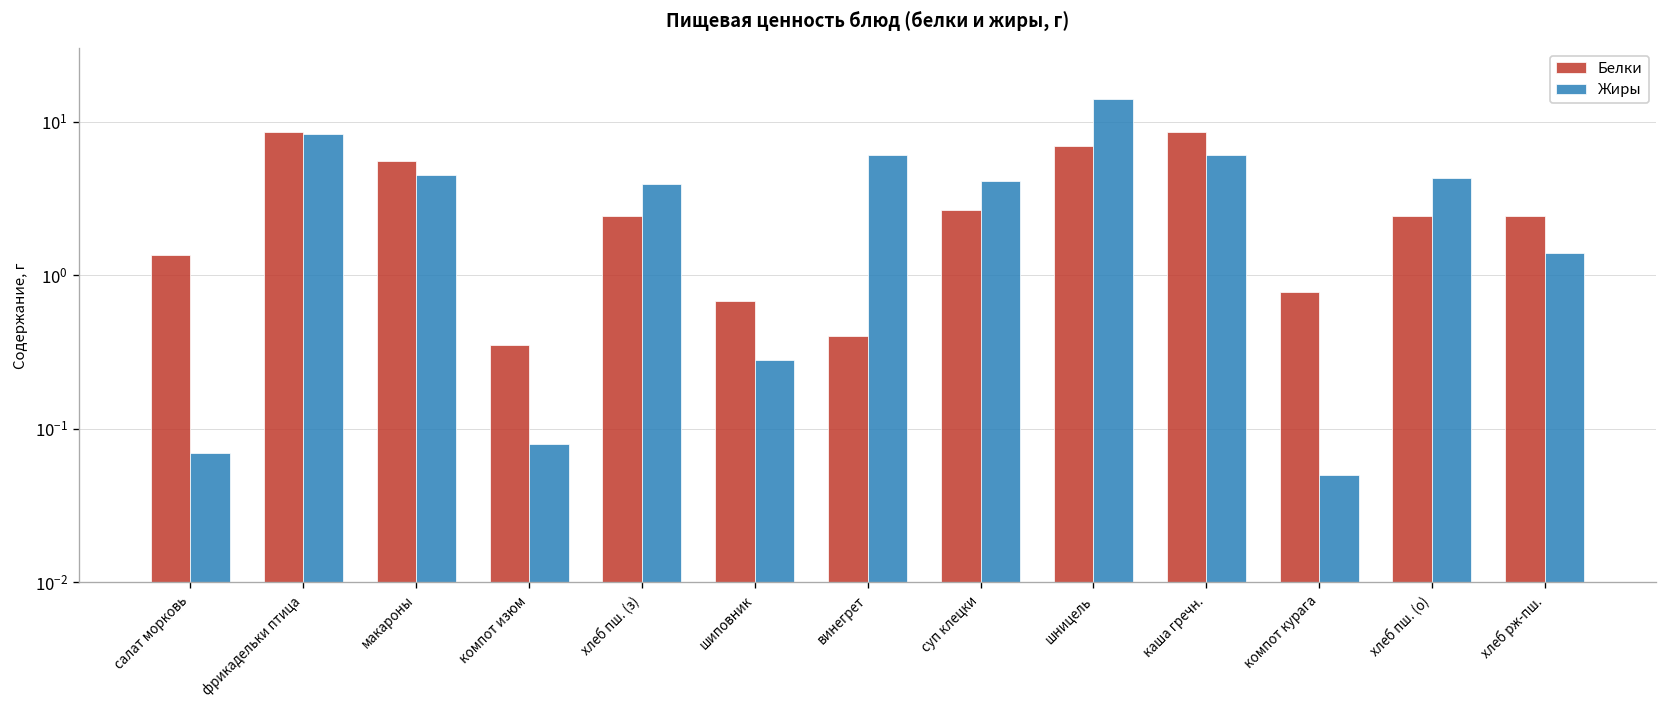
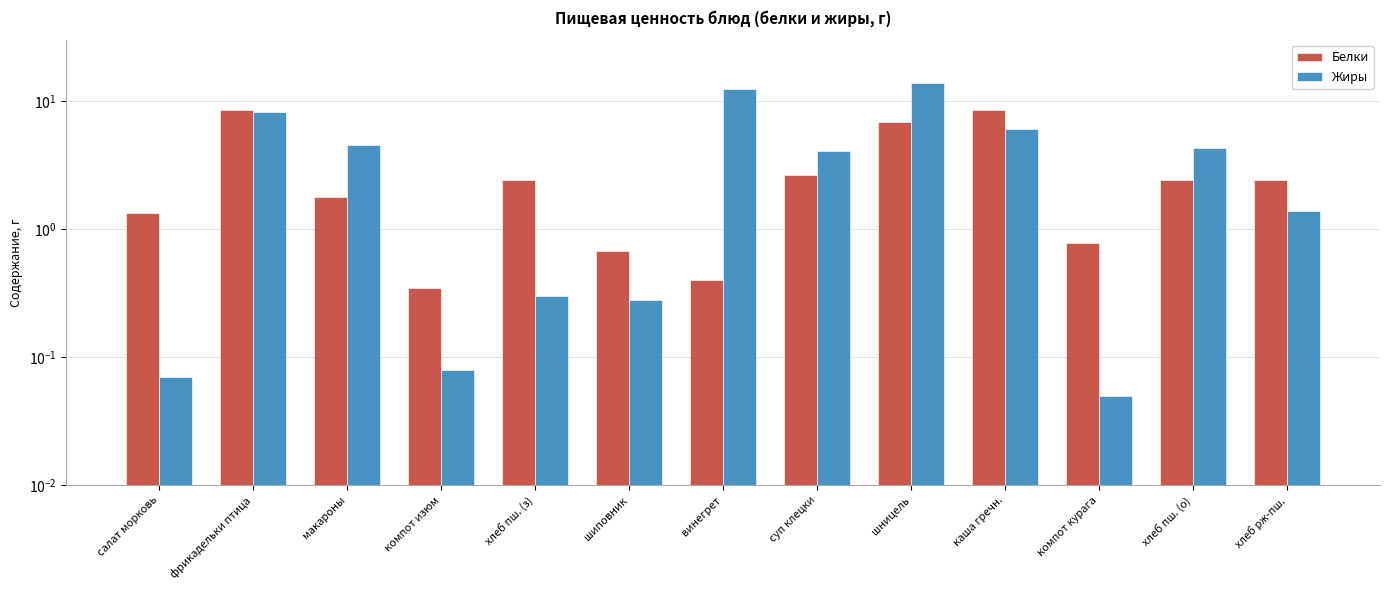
  {
    "Белки": {
      "салат морковь": 1.4,
      "фрикадельки птица": 9,
-     "макароны": 5.5,
+     "макароны": 1.8,
      "компот изюм": 0.35,
      "хлеб пш. (з)": 2.4,
      "шиповник": 0.7,
      "винегрет": 0.4,
      "суп клецки": 2.7,
      "шницель": 7,
      "каша гречн.": 9,
      "компот курага": 0.8,
      "хлеб пш. (о)": 2.4,
      "хлеб рж-пш.": 2.4
    },
    "Жиры": {
      "салат морковь": 0.07,
      "фрикадельки птица": 8,
      "макароны": 4.5,
      "компот изюм": 0.08,
-     "хлеб пш. (з)": 3.9,
+     "хлеб пш. (з)": 0.3,
      "шиповник": 0.28,
-     "винегрет": 6,
+     "винегрет": 12,
      "суп клецки": 4.1,
      "шницель": 14,
      "каша гречн.": 6,
      "компот курага": 0.050,
      "хлеб пш. (о)": 4.3,
      "хлеб рж-пш.": 1.4
    }
  }
